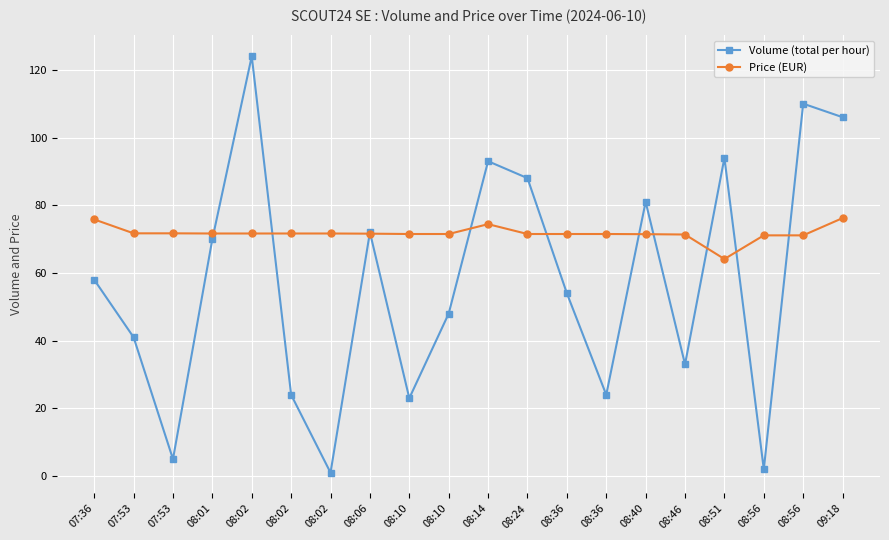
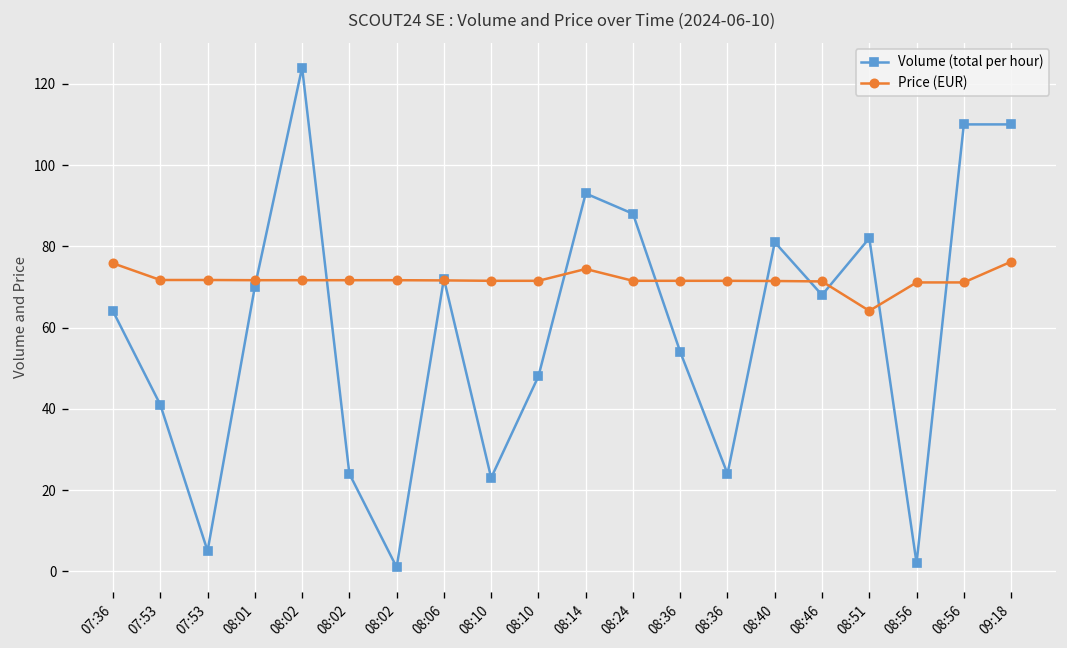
  {
    "Volume (total per hour)": {
-     "07:36": 58,
+     "07:36": 64,
      "08:01": 70,
      "08:14": 93,
      "08:24": 88,
      "08:40": 81,
-     "08:46": 33,
-     "08:51": 94,
-     "09:18": 106
+     "08:46": 68,
+     "08:51": 82,
+     "09:18": 110
    },
    "Price (EUR)": {
      "07:36": 76,
      "08:01": 72,
      "08:14": 74,
      "08:24": 72,
      "08:40": 71,
      "08:46": 71,
      "08:51": 64,
      "09:18": 76
    }
  }
